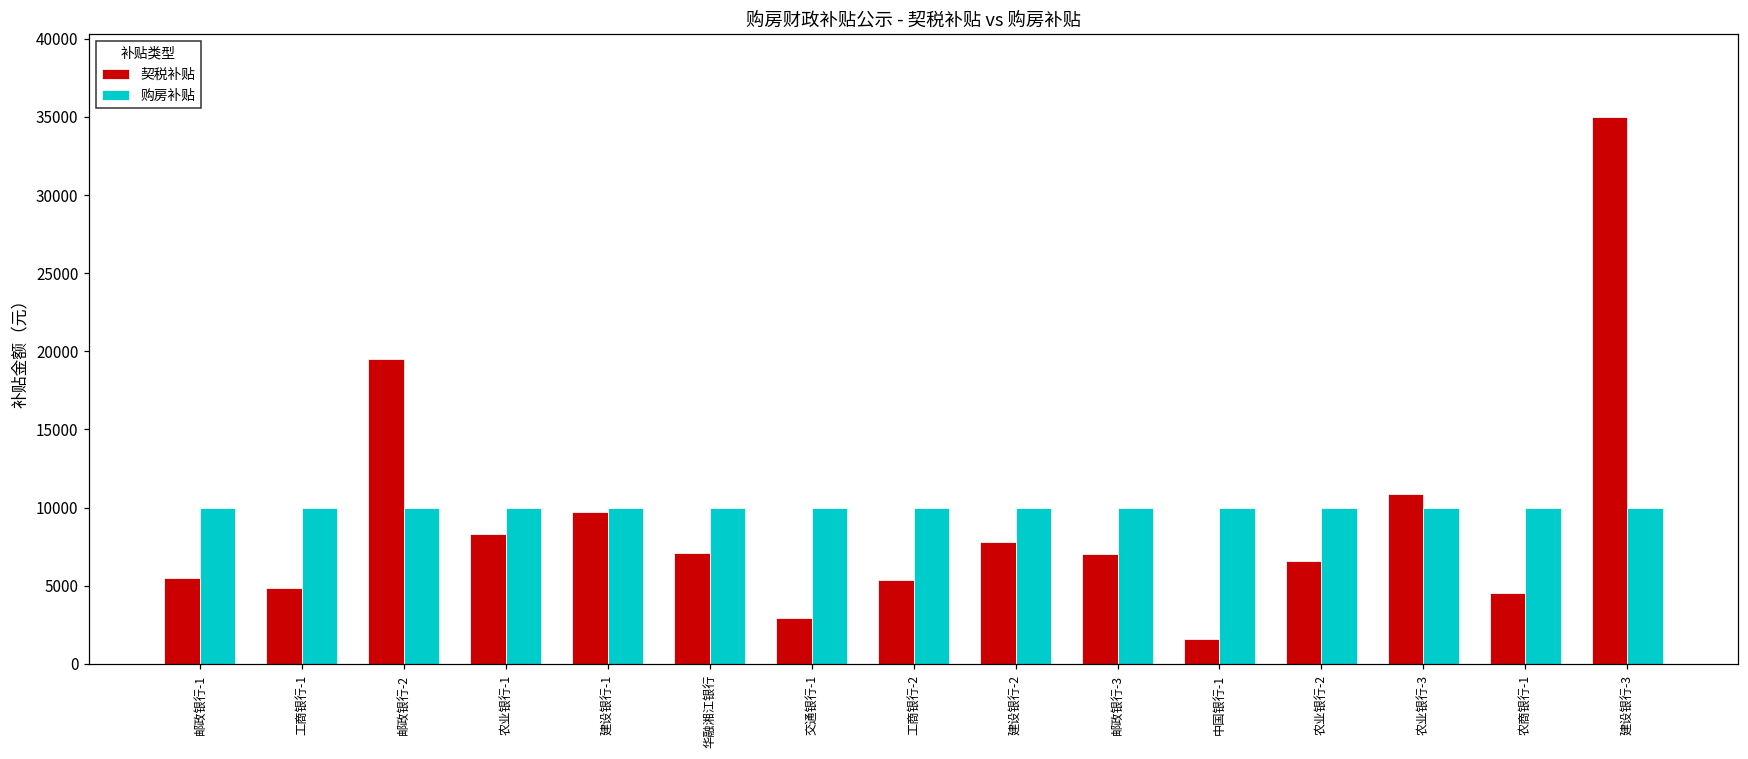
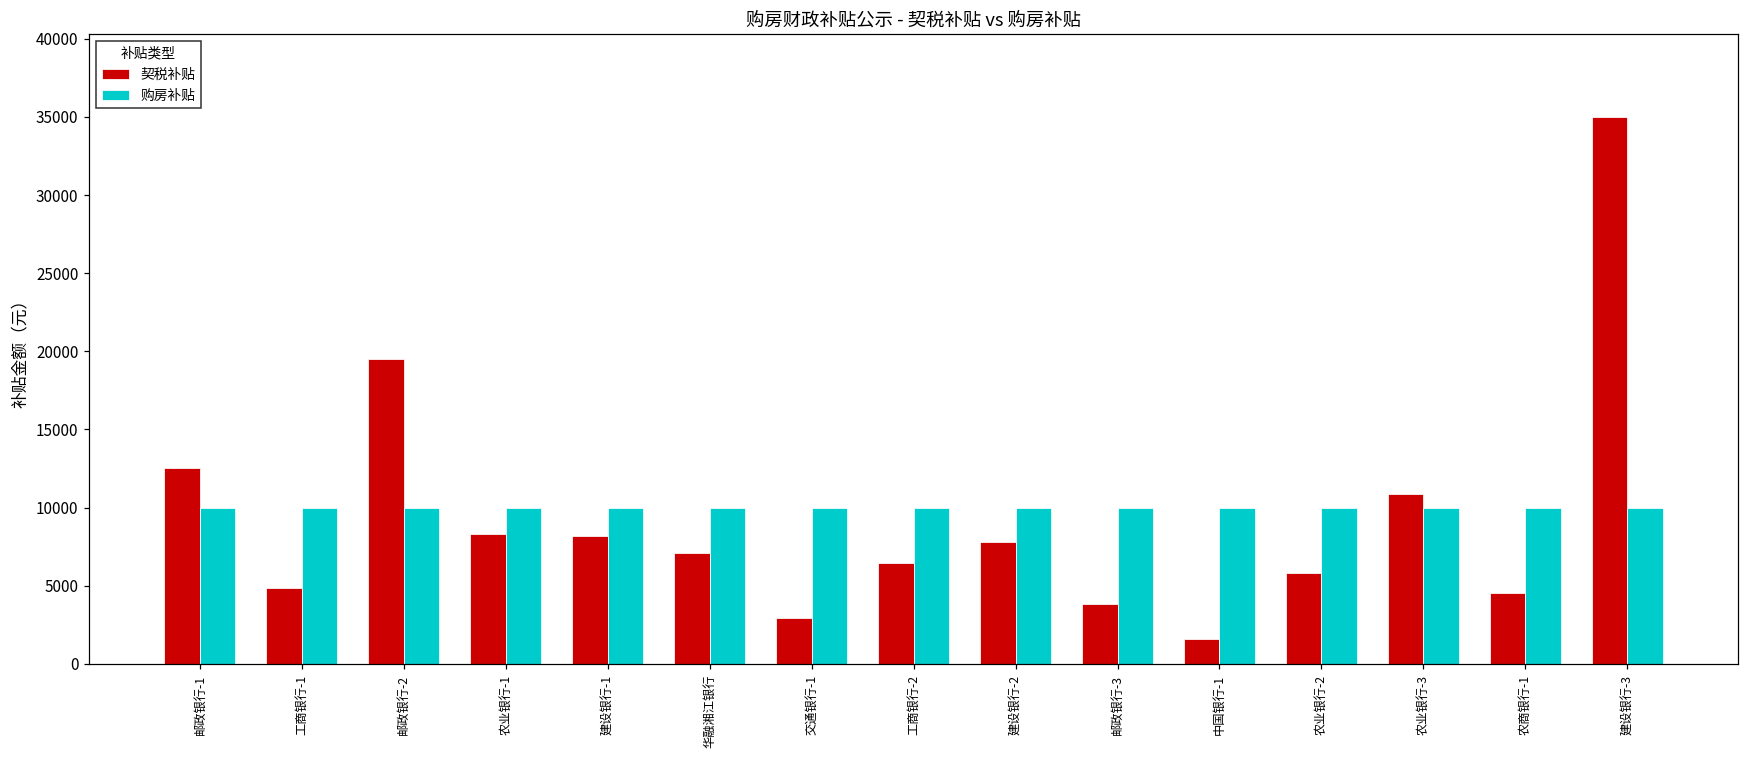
  {
    "契税补贴": {
-     "邮政银行-1": 5500,
+     "邮政银行-1": 12500,
      "工商银行-1": 4900,
      "邮政银行-2": 19500,
      "农业银行-1": 8300,
-     "建设银行-1": 9700,
+     "建设银行-1": 8200,
      "华融湘江银行": 7100,
      "交通银行-1": 3000,
-     "工商银行-2": 5400,
+     "工商银行-2": 6500,
      "建设银行-2": 7800,
-     "邮政银行-3": 7100,
+     "邮政银行-3": 3800,
      "中国银行-1": 1600,
-     "农业银行-2": 6600,
+     "农业银行-2": 5800,
      "农业银行-3": 10900,
      "农商银行-1": 4500,
      "建设银行-3": 35000
    },
    "购房补贴": {
      "邮政银行-1": 10000,
      "工商银行-1": 10000,
      "邮政银行-2": 10000,
      "农业银行-1": 10000,
      "建设银行-1": 10000,
      "华融湘江银行": 10000,
      "交通银行-1": 10000,
      "工商银行-2": 10000,
      "建设银行-2": 10000,
      "邮政银行-3": 10000,
      "中国银行-1": 10000,
      "农业银行-2": 10000,
      "农业银行-3": 10000,
      "农商银行-1": 10000,
      "建设银行-3": 10000
    }
  }
